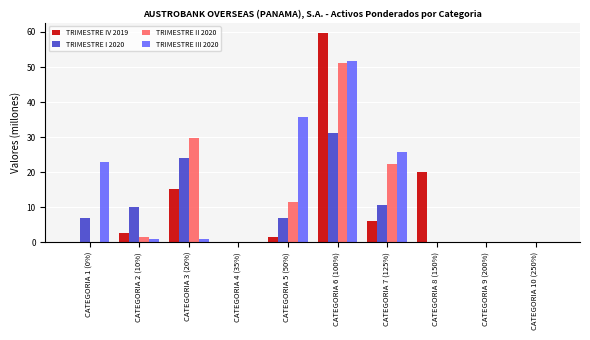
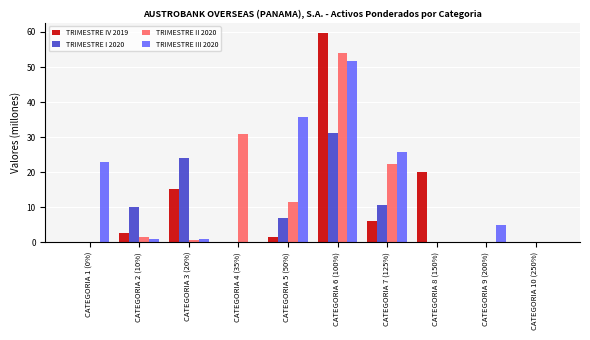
  {
    "TRIMESTRE IV 2019": {
      "CATEGORIA 1 (0%)": 0,
      "CATEGORIA 2 (10%)": 3,
      "CATEGORIA 3 (20%)": 15,
      "CATEGORIA 4 (35%)": 0,
      "CATEGORIA 5 (50%)": 1,
      "CATEGORIA 6 (100%)": 60,
      "CATEGORIA 7 (125%)": 6,
      "CATEGORIA 8 (150%)": 20,
      "CATEGORIA 9 (200%)": 0,
      "CATEGORIA 10 (250%)": 0
    },
    "TRIMESTRE I 2020": {
-     "CATEGORIA 1 (0%)": 7,
+     "CATEGORIA 1 (0%)": 0,
      "CATEGORIA 2 (10%)": 10,
      "CATEGORIA 3 (20%)": 24,
      "CATEGORIA 4 (35%)": 0,
      "CATEGORIA 5 (50%)": 7,
      "CATEGORIA 6 (100%)": 31,
      "CATEGORIA 7 (125%)": 11,
      "CATEGORIA 8 (150%)": 0,
      "CATEGORIA 9 (200%)": 0,
      "CATEGORIA 10 (250%)": 0
    },
    "TRIMESTRE II 2020": {
      "CATEGORIA 1 (0%)": 0,
      "CATEGORIA 2 (10%)": 1,
-     "CATEGORIA 3 (20%)": 30,
-     "CATEGORIA 4 (35%)": 0,
+     "CATEGORIA 3 (20%)": 1,
+     "CATEGORIA 4 (35%)": 31,
      "CATEGORIA 5 (50%)": 11,
-     "CATEGORIA 6 (100%)": 51,
+     "CATEGORIA 6 (100%)": 54,
      "CATEGORIA 7 (125%)": 22,
      "CATEGORIA 8 (150%)": 0,
      "CATEGORIA 9 (200%)": 0,
      "CATEGORIA 10 (250%)": 0
    },
    "TRIMESTRE III 2020": {
      "CATEGORIA 1 (0%)": 23,
      "CATEGORIA 2 (10%)": 1,
      "CATEGORIA 3 (20%)": 1,
      "CATEGORIA 4 (35%)": 0,
      "CATEGORIA 5 (50%)": 36,
      "CATEGORIA 6 (100%)": 52,
      "CATEGORIA 7 (125%)": 26,
      "CATEGORIA 8 (150%)": 0,
-     "CATEGORIA 9 (200%)": 0,
+     "CATEGORIA 9 (200%)": 5,
      "CATEGORIA 10 (250%)": 0
    }
  }
